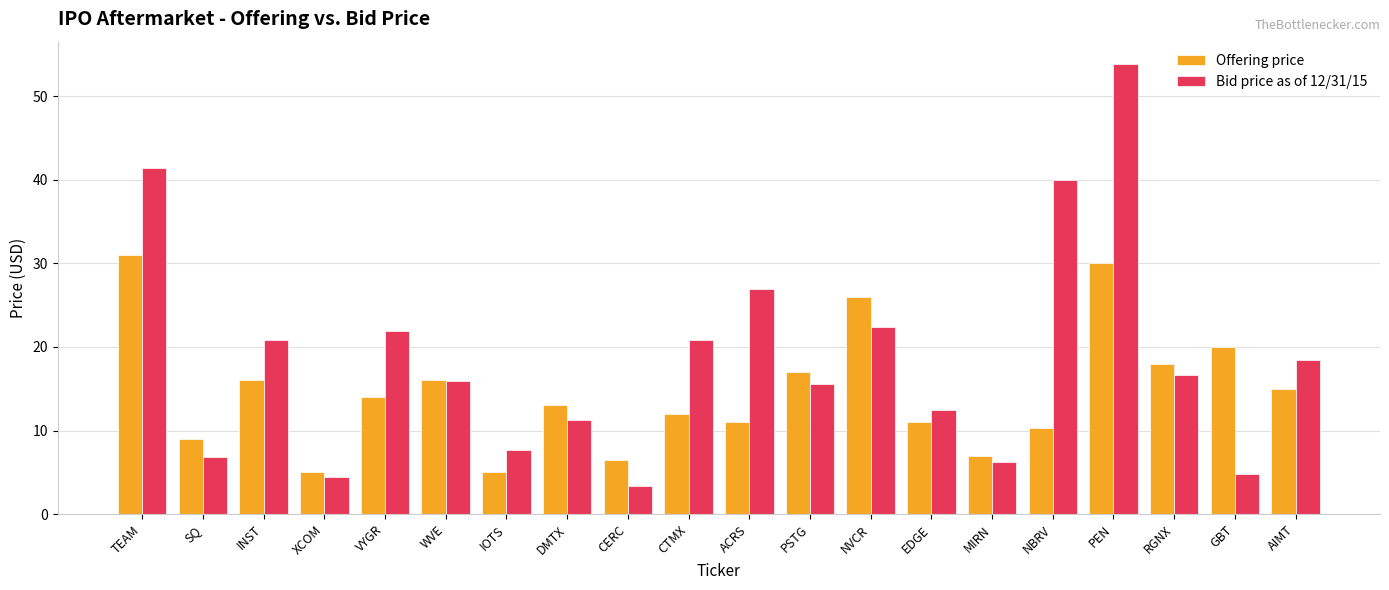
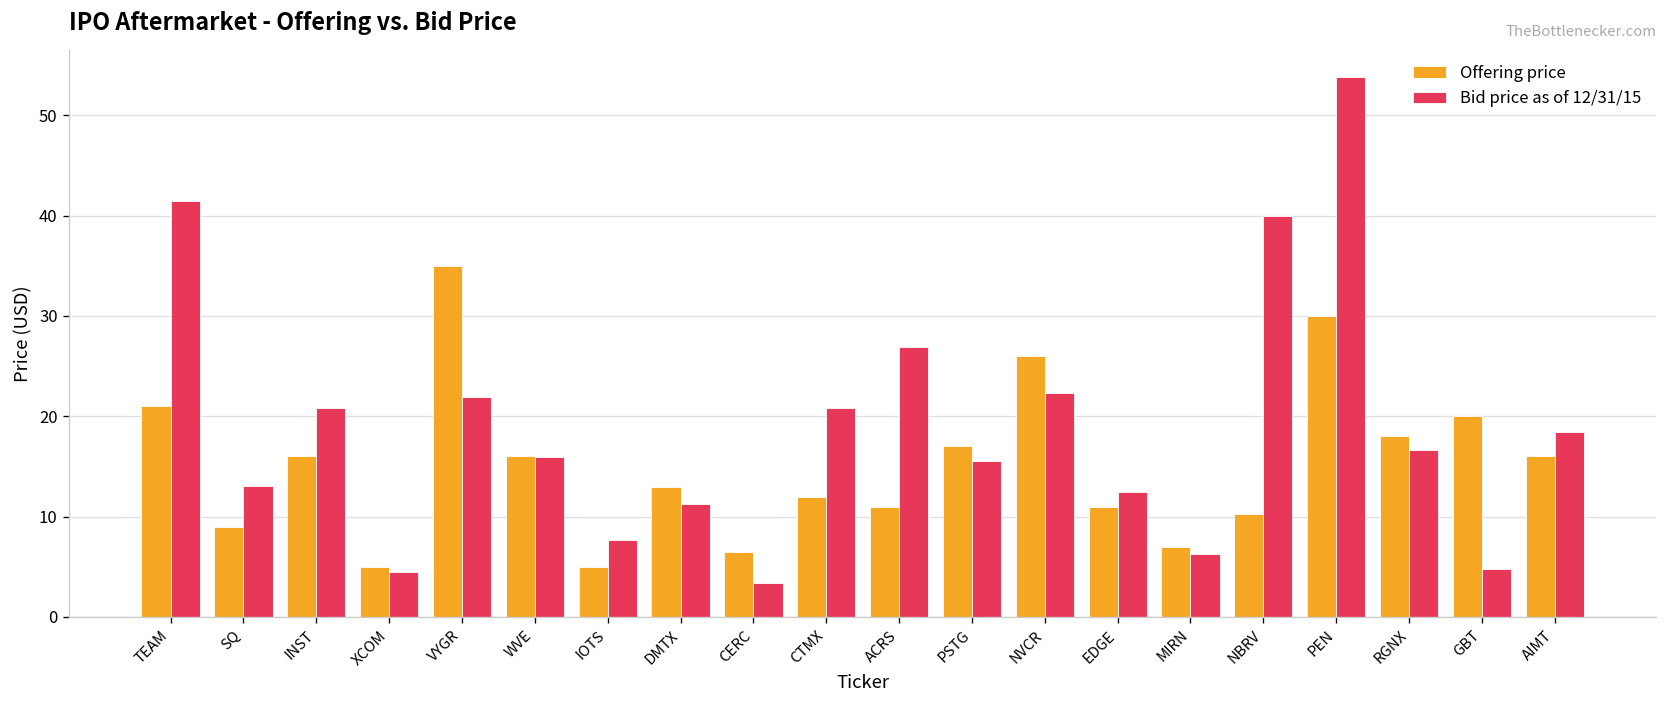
  {
    "Offering price": {
-     "TEAM": 31,
+     "TEAM": 21,
      "SQ": 9,
      "INST": 16,
      "XCOM": 5,
-     "VYGR": 14,
+     "VYGR": 35,
      "WVE": 16,
      "IOTS": 5,
      "DMTX": 13,
      "CERC": 7,
      "CTMX": 12,
      "ACRS": 11,
      "PSTG": 17,
      "NVCR": 26,
      "EDGE": 11,
      "MIRN": 7,
      "NBRV": 10,
      "PEN": 30,
      "RGNX": 18,
      "GBT": 20,
-     "AIMT": 15
+     "AIMT": 16
    },
    "Bid price as of 12/31/15": {
      "TEAM": 41,
-     "SQ": 7,
+     "SQ": 13,
      "INST": 21,
      "XCOM": 5,
      "VYGR": 22,
      "WVE": 16,
      "IOTS": 8,
      "DMTX": 11,
      "CERC": 3,
      "CTMX": 21,
      "ACRS": 27,
      "PSTG": 16,
      "NVCR": 22,
      "EDGE": 13,
      "MIRN": 6,
      "NBRV": 40,
      "PEN": 54,
      "RGNX": 17,
      "GBT": 5,
      "AIMT": 18
    }
  }
